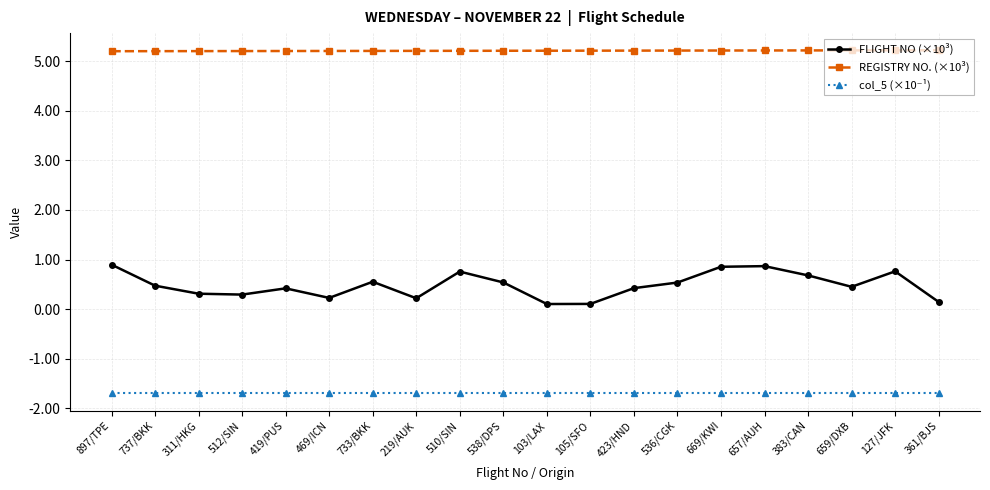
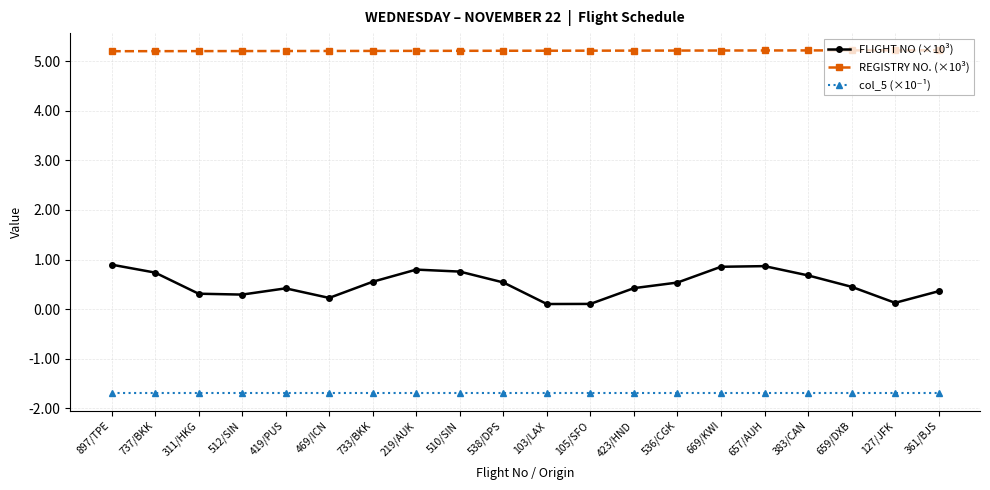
  {
    "FLIGHT NO (×10³)": {
      "897/TPE": 0.9,
-     "737/BKK": 0.5,
+     "737/BKK": 0.7,
      "311/HKG": 0.3,
      "512/SIN": 0.3,
      "419/PUS": 0.4,
      "469/ICN": 0.2,
      "733/BKK": 0.6,
-     "219/AUK": 0.2,
+     "219/AUK": 0.8,
      "510/SIN": 0.8,
      "538/DPS": 0.5,
      "103/LAX": 0.1,
      "105/SFO": 0.1,
      "423/HND": 0.4,
      "536/CGK": 0.5,
      "669/KWI": 0.9,
      "657/AUH": 0.9,
      "383/CAN": 0.7,
      "659/DXB": 0.5,
-     "127/JFK": 0.8,
-     "361/BJS": 0.1
+     "127/JFK": 0.1,
+     "361/BJS": 0.4
    },
    "REGISTRY NO. (×10³)": {
      "897/TPE": 5.2,
      "737/BKK": 5.2,
      "311/HKG": 5.2,
      "512/SIN": 5.2,
      "419/PUS": 5.2,
      "469/ICN": 5.2,
      "733/BKK": 5.2,
      "219/AUK": 5.2,
      "510/SIN": 5.2,
      "538/DPS": 5.2,
      "103/LAX": 5.2,
      "105/SFO": 5.2,
      "423/HND": 5.2,
      "536/CGK": 5.2,
      "669/KWI": 5.2,
      "657/AUH": 5.2,
      "383/CAN": 5.2
    },
    "col_5 (×10⁻¹)": {
      "897/TPE": -1.7,
      "737/BKK": -1.7,
      "311/HKG": -1.7,
      "512/SIN": -1.7,
      "419/PUS": -1.7,
      "469/ICN": -1.7,
      "733/BKK": -1.7,
      "219/AUK": -1.7,
      "510/SIN": -1.7,
      "538/DPS": -1.7,
      "103/LAX": -1.7,
      "105/SFO": -1.7,
      "423/HND": -1.7,
      "536/CGK": -1.7,
      "669/KWI": -1.7,
      "657/AUH": -1.7,
      "383/CAN": -1.7,
      "659/DXB": -1.7,
      "127/JFK": -1.7,
      "361/BJS": -1.7
    }
  }
